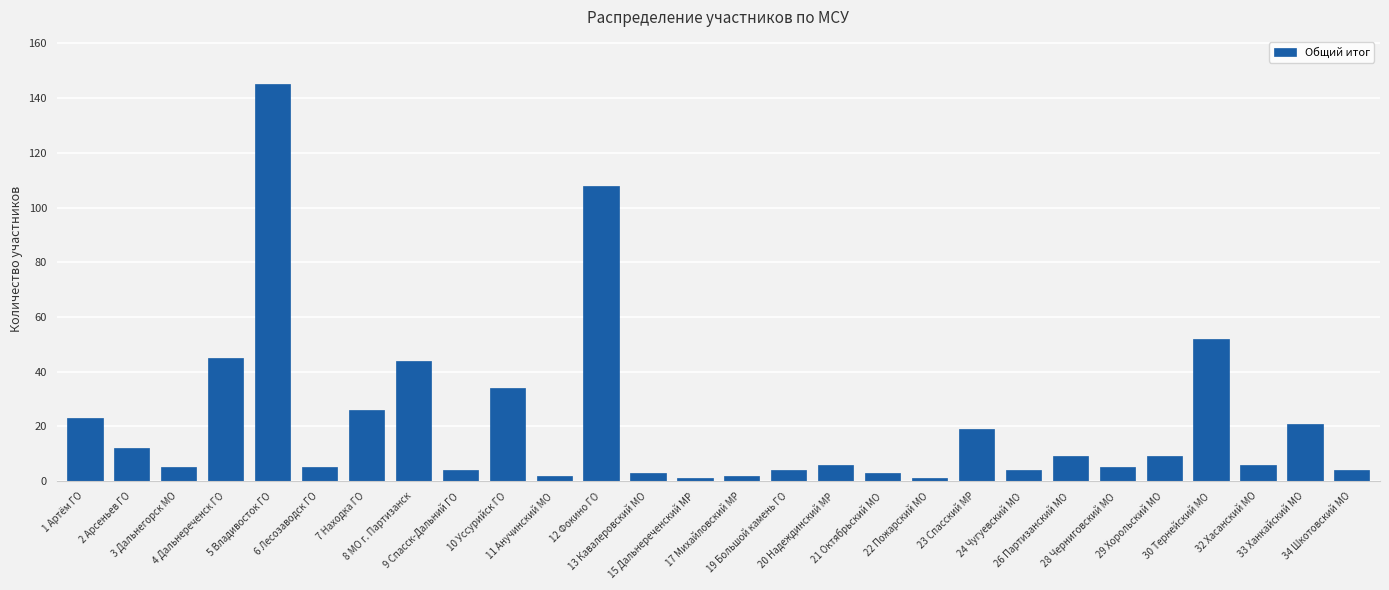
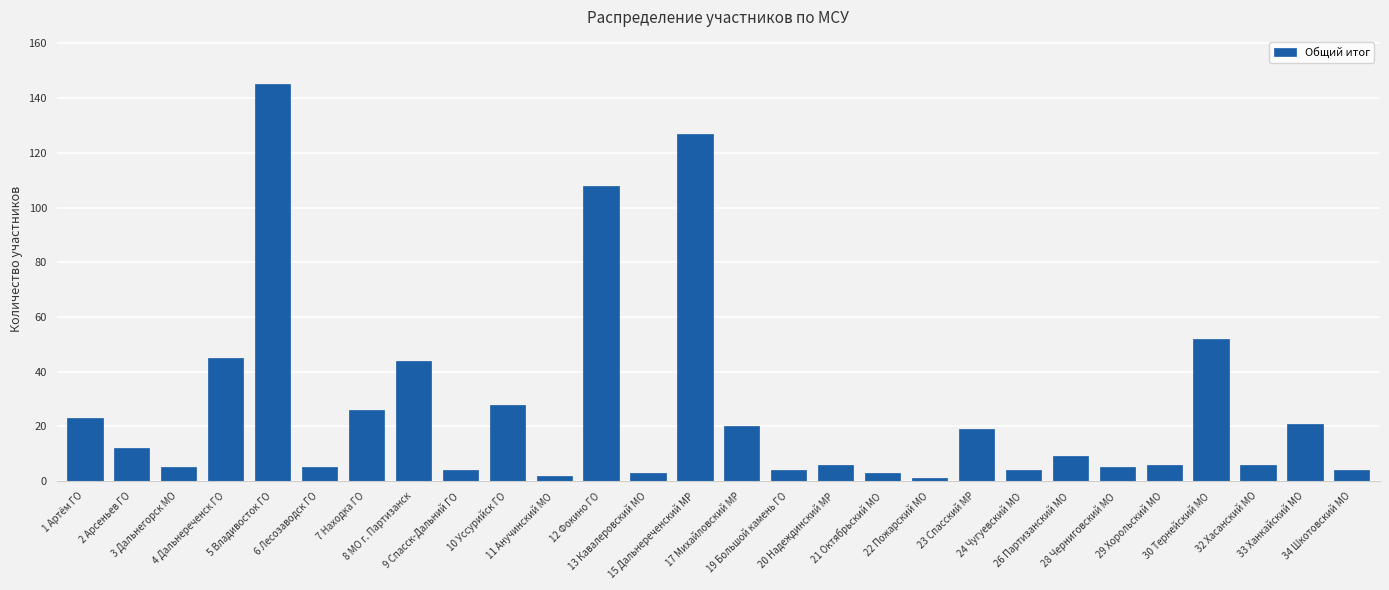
  {
    "1 Артём ГО": 23,
    "2 Арсеньев ГО": 12,
    "3 Дальнегорск МО": 5,
    "4 Дальнереченск ГО": 45,
    "5 Владивосток ГО": 145,
    "6 Лесозаводск ГО": 5,
    "7 Находка ГО": 26,
    "8 МО г. Партизанск": 44,
    "9 Спасск-Дальний ГО": 4,
-   "10 Уссурийск ГО": 34,
+   "10 Уссурийск ГО": 28,
    "11 Анучинский МО": 2,
    "12 Фокино ГО": 108,
    "13 Кавалеровский МО": 3,
-   "15 Дальнереченский МР": 1,
-   "17 Михайловский МР": 2,
+   "15 Дальнереченский МР": 127,
+   "17 Михайловский МР": 20,
    "19 Большой камень ГО": 4,
    "20 Надеждинский МР": 6,
    "21 Октябрьский МО": 3,
    "22 Пожарский МО": 1,
    "23 Спасский МР": 19,
    "24 Чугуевский МО": 4,
    "26 Партизанский МО": 9,
    "28 Черниговский МО": 5,
-   "29 Хорольский МО": 9,
+   "29 Хорольский МО": 6,
    "30 Тернейский МО": 52,
    "32 Хасанский МО": 6,
    "33 Ханкайский МО": 21,
    "34 Шкотовский МО": 4
  }
